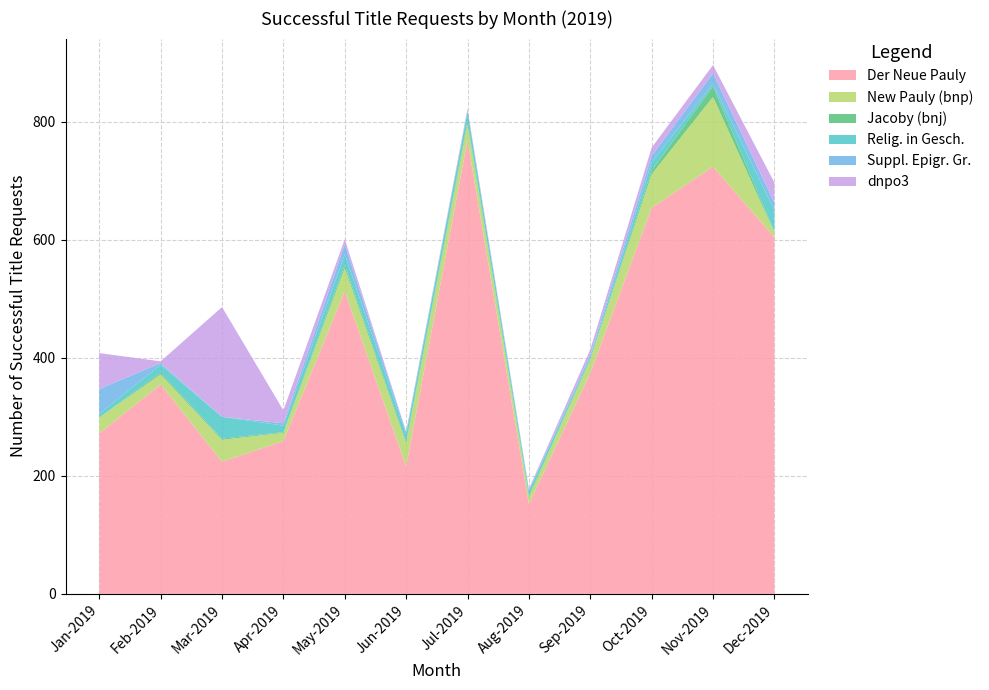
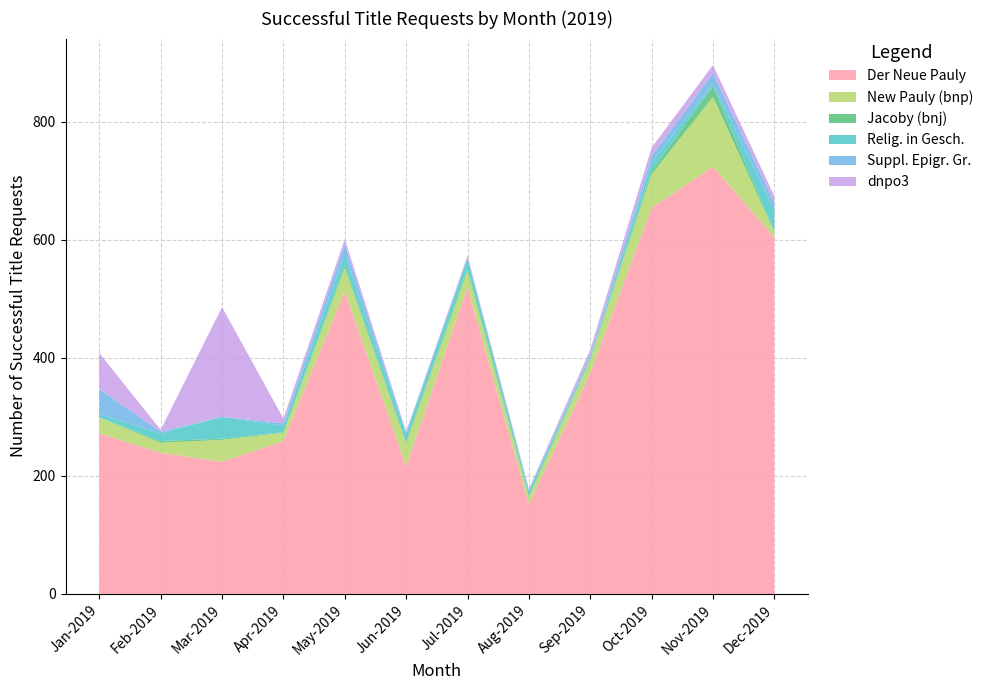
  {
    "Der Neue Pauly": {
      "Jan-2019": 270,
-     "Feb-2019": 360,
+     "Feb-2019": 240,
      "Mar-2019": 220,
      "Apr-2019": 260,
      "May-2019": 510,
      "Jun-2019": 220,
-     "Jul-2019": 770,
+     "Jul-2019": 520,
      "Aug-2019": 150,
      "Sep-2019": 370,
      "Oct-2019": 650,
      "Nov-2019": 720,
      "Dec-2019": 600
    },
    "New Pauly (bnp)": {
      "May-2019": 40,
      "Jul-2019": 30,
      "Oct-2019": 60,
      "Nov-2019": 120
    },
    "Jacoby (bnj)": {
      "May-2019": 10,
      "Jul-2019": 10,
      "Oct-2019": 10
    },
    "dnpo3": {
      "Jan-2019": 60,
      "Mar-2019": 190,
-     "Apr-2019": 20,
+     "Apr-2019": 10,
      "May-2019": 10,
      "Sep-2019": 10,
      "Oct-2019": 10,
      "Nov-2019": 10,
-     "Dec-2019": 30
+     "Dec-2019": 10
    }
  }
